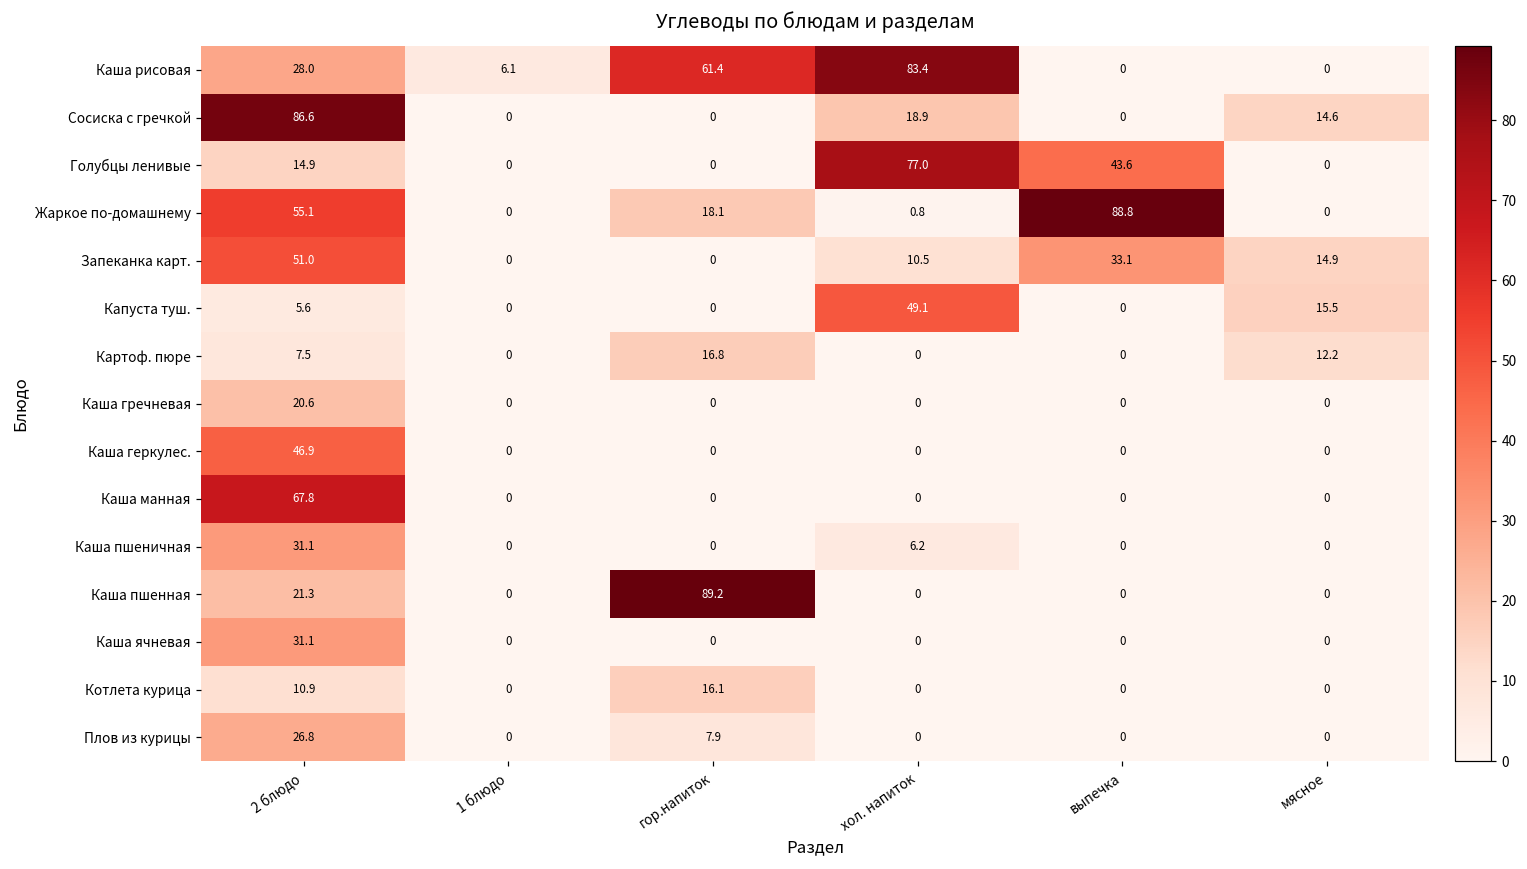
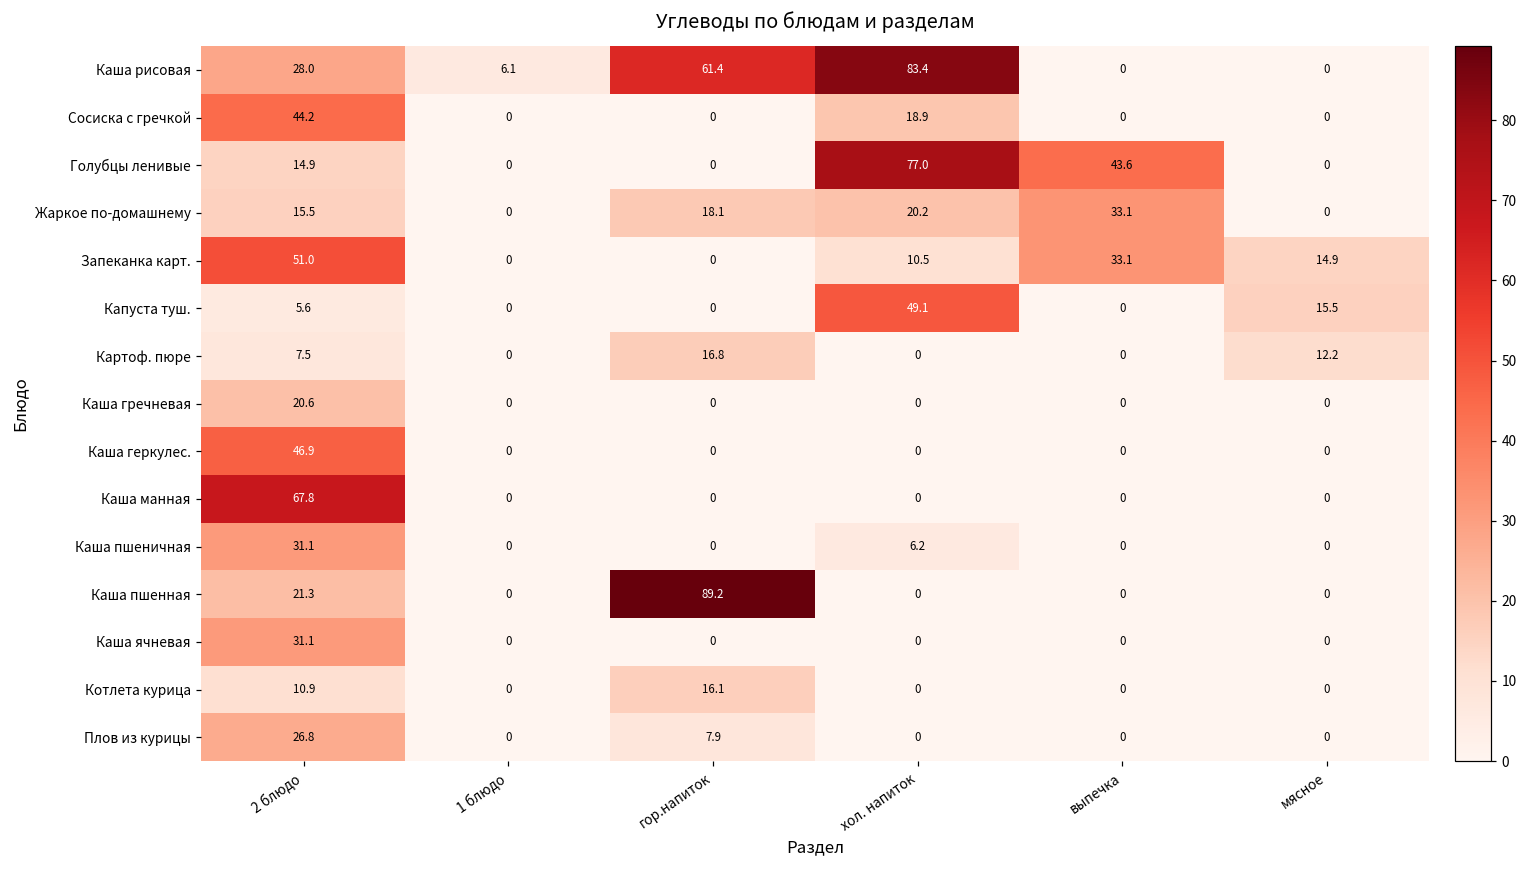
  {
    "Каша рисовая": {
      "2 блюдо": 28.0,
      "1 блюдо": 6.1,
      "гор.напиток": 61.4,
      "хол. напиток": 83.4,
      "выпечка": 0,
      "мясное": 0
    },
    "Сосиска с гречкой": {
-     "2 блюдо": 86.6,
+     "2 блюдо": 44.2,
      "1 блюдо": 0,
      "гор.напиток": 0,
      "хол. напиток": 18.9,
      "выпечка": 0,
-     "мясное": 14.6
+     "мясное": 0
    },
    "Голубцы ленивые": {
      "2 блюдо": 14.9,
      "1 блюдо": 0,
      "гор.напиток": 0,
      "хол. напиток": 77.0,
      "выпечка": 43.6,
      "мясное": 0
    },
    "Жаркое по-домашнему": {
-     "2 блюдо": 55.1,
+     "2 блюдо": 15.5,
      "1 блюдо": 0,
      "гор.напиток": 18.1,
-     "хол. напиток": 0.8,
-     "выпечка": 88.8,
+     "хол. напиток": 20.2,
+     "выпечка": 33.1,
      "мясное": 0
    },
    "Запеканка карт.": {
      "2 блюдо": 51.0,
      "1 блюдо": 0,
      "гор.напиток": 0,
      "хол. напиток": 10.5,
      "выпечка": 33.1,
      "мясное": 14.9
    },
    "Капуста туш.": {
      "2 блюдо": 5.6,
      "1 блюдо": 0,
      "гор.напиток": 0,
      "хол. напиток": 49.1,
      "выпечка": 0,
      "мясное": 15.5
    },
    "Картоф. пюре": {
      "2 блюдо": 7.5,
      "1 блюдо": 0,
      "гор.напиток": 16.8,
      "хол. напиток": 0,
      "выпечка": 0,
      "мясное": 12.2
    },
    "Каша гречневая": {
      "2 блюдо": 20.6,
      "1 блюдо": 0,
      "гор.напиток": 0,
      "хол. напиток": 0,
      "выпечка": 0,
      "мясное": 0
    },
    "Каша геркулес.": {
      "2 блюдо": 46.9,
      "1 блюдо": 0,
      "гор.напиток": 0,
      "хол. напиток": 0,
      "выпечка": 0,
      "мясное": 0
    },
    "Каша манная": {
      "2 блюдо": 67.8,
      "1 блюдо": 0,
      "гор.напиток": 0,
      "хол. напиток": 0,
      "выпечка": 0,
      "мясное": 0
    },
    "Каша пшеничная": {
      "2 блюдо": 31.1,
      "1 блюдо": 0,
      "гор.напиток": 0,
      "хол. напиток": 6.2,
      "выпечка": 0,
      "мясное": 0
    },
    "Каша пшенная": {
      "2 блюдо": 21.3,
      "1 блюдо": 0,
      "гор.напиток": 89.2,
      "хол. напиток": 0,
      "выпечка": 0,
      "мясное": 0
    },
    "Каша ячневая": {
      "2 блюдо": 31.1,
      "1 блюдо": 0,
      "гор.напиток": 0,
      "хол. напиток": 0,
      "выпечка": 0,
      "мясное": 0
    },
    "Котлета курица": {
      "2 блюдо": 10.9,
      "1 блюдо": 0,
      "гор.напиток": 16.1,
      "хол. напиток": 0,
      "выпечка": 0,
      "мясное": 0
    },
    "Плов из курицы": {
      "2 блюдо": 26.8,
      "1 блюдо": 0,
      "гор.напиток": 7.9,
      "хол. напиток": 0,
      "выпечка": 0,
      "мясное": 0
    }
  }
